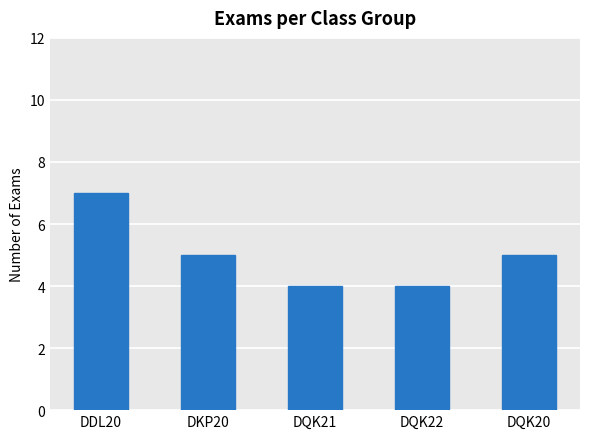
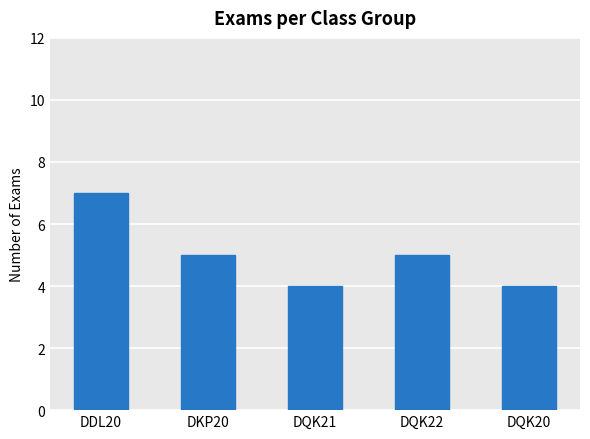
  {
    "DDL20": 7,
    "DKP20": 5,
    "DQK21": 4,
-   "DQK22": 4,
-   "DQK20": 5
+   "DQK22": 5,
+   "DQK20": 4
  }
